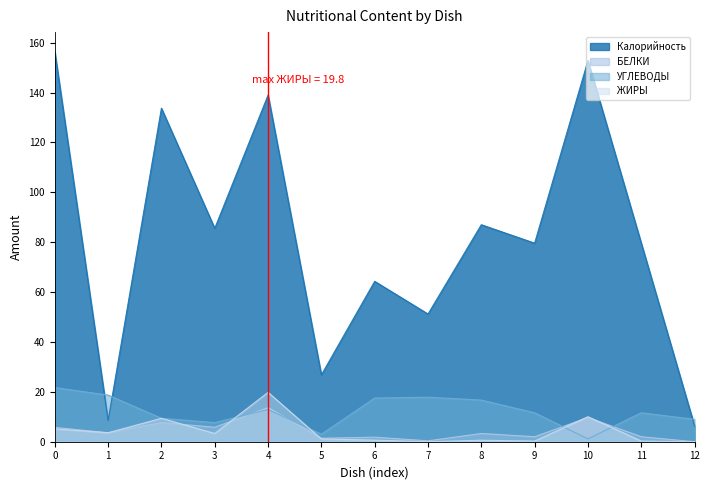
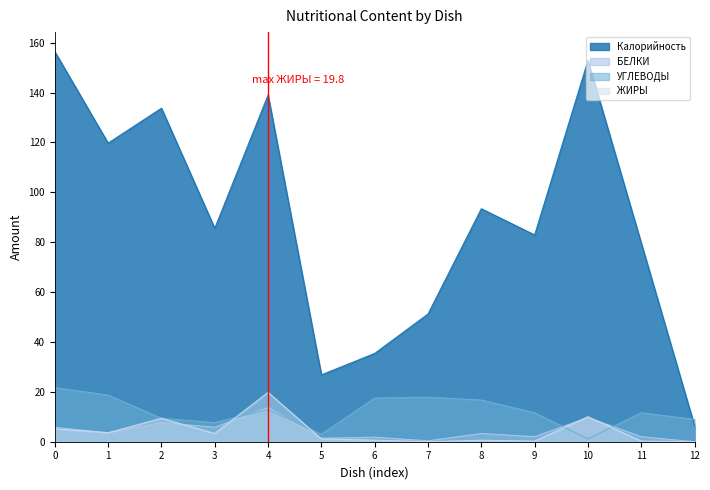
  {
    "Калорийность": {
      "0": 156,
-     "1": 9,
+     "1": 120,
      "2": 134,
      "3": 86,
      "5": 27,
-     "6": 64,
+     "6": 35,
      "7": 51,
-     "8": 87,
-     "9": 80,
+     "8": 93,
+     "9": 83,
      "11": 80,
      "12": 6
    }
  }
